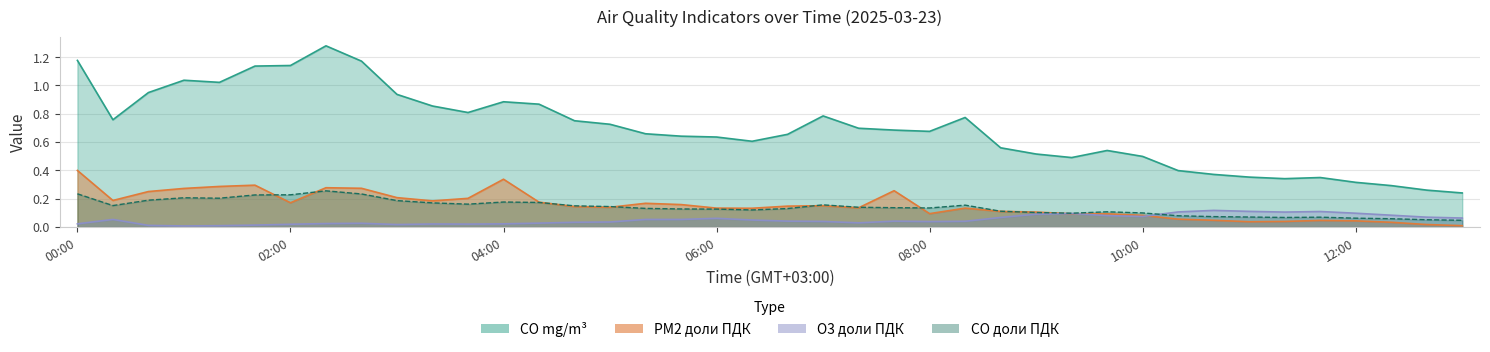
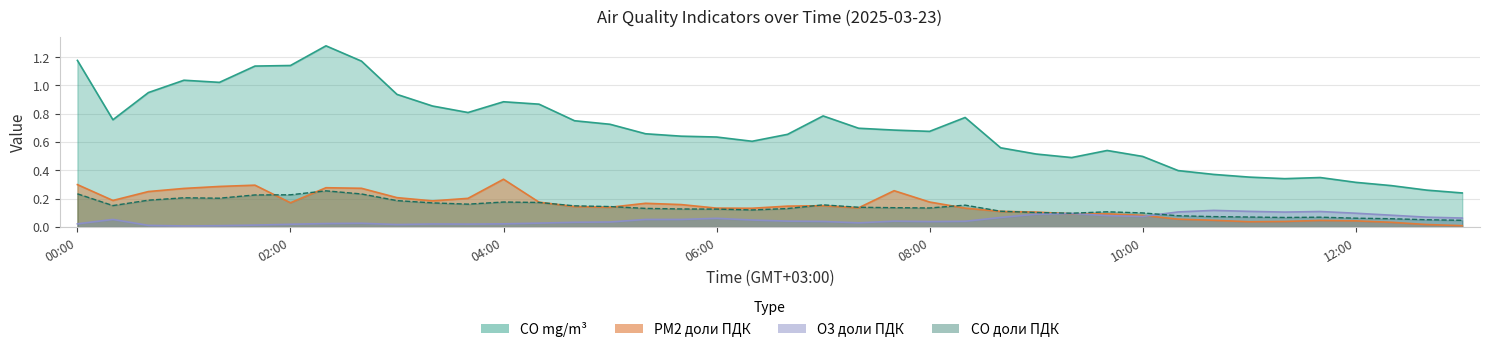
  {
    "PM2 доли ПДК": {
-     "00:00": 0.4,
+     "00:00": 0.3,
      "02:00": 0.17,
      "04:00": 0.34,
-     "08:00": 0.10,
+     "08:00": 0.18,
      "12:00": 0.04
    }
  }
